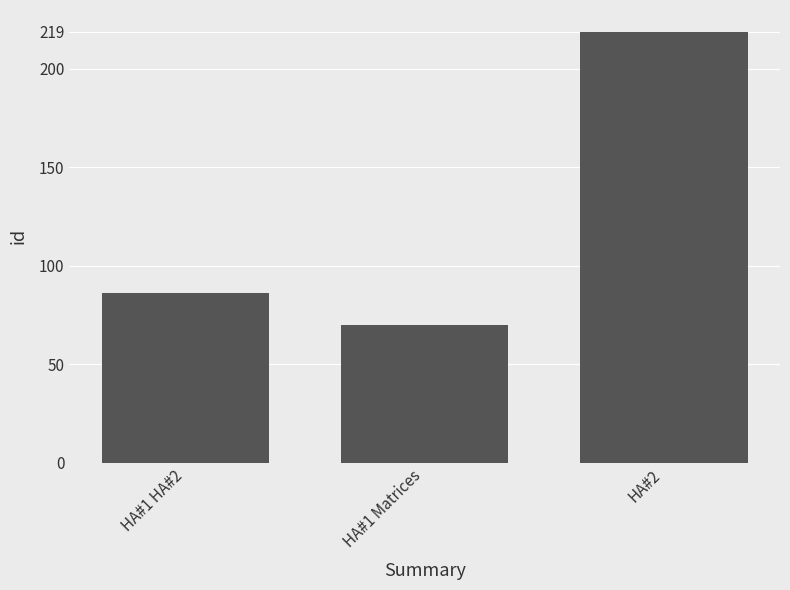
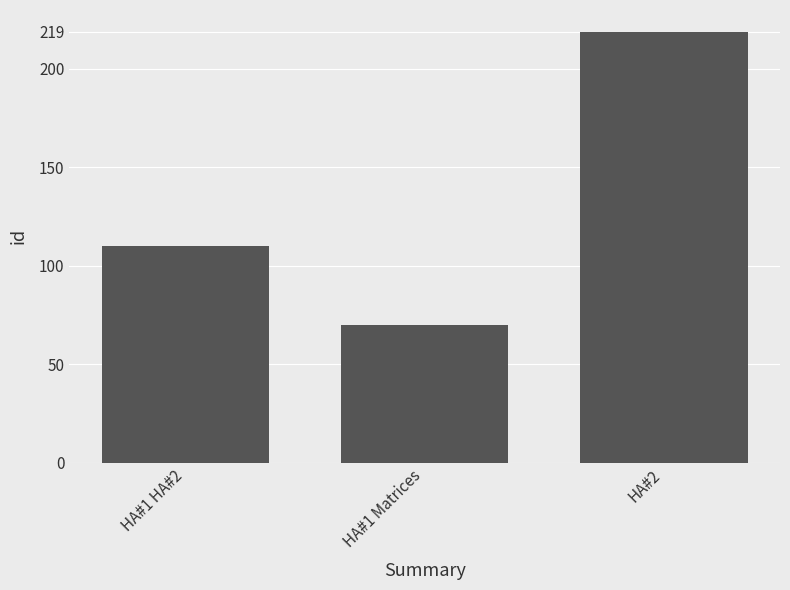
  {
-   "HA#1 HA#2": 86,
+   "HA#1 HA#2": 110,
    "HA#1 Matrices": 70,
    "HA#2": 219
  }
